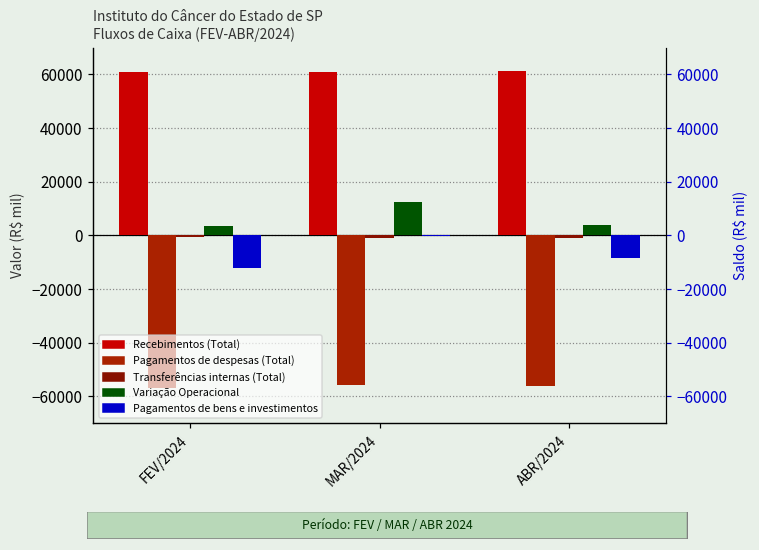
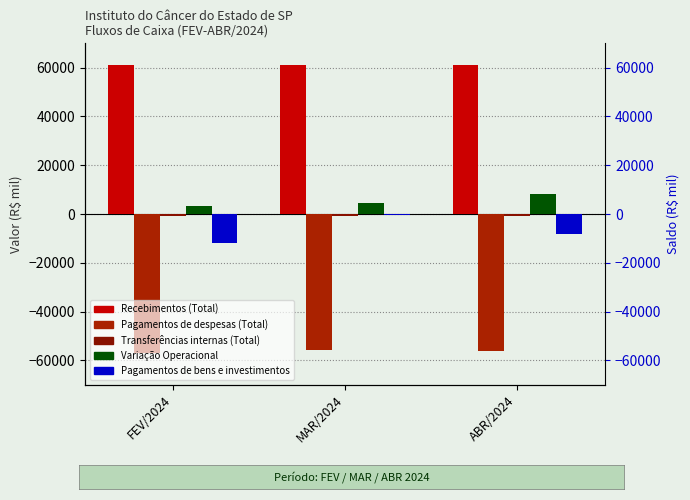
  {
    "Variação Operacional": {
      "FEV/2024": 3000,
-     "MAR/2024": 13000,
-     "ABR/2024": 4000
+     "MAR/2024": 4000,
+     "ABR/2024": 8000
    },
    "Pagamentos de bens e investimentos": {
      "FEV/2024": -12000,
      "ABR/2024": -8000
    }
  }
